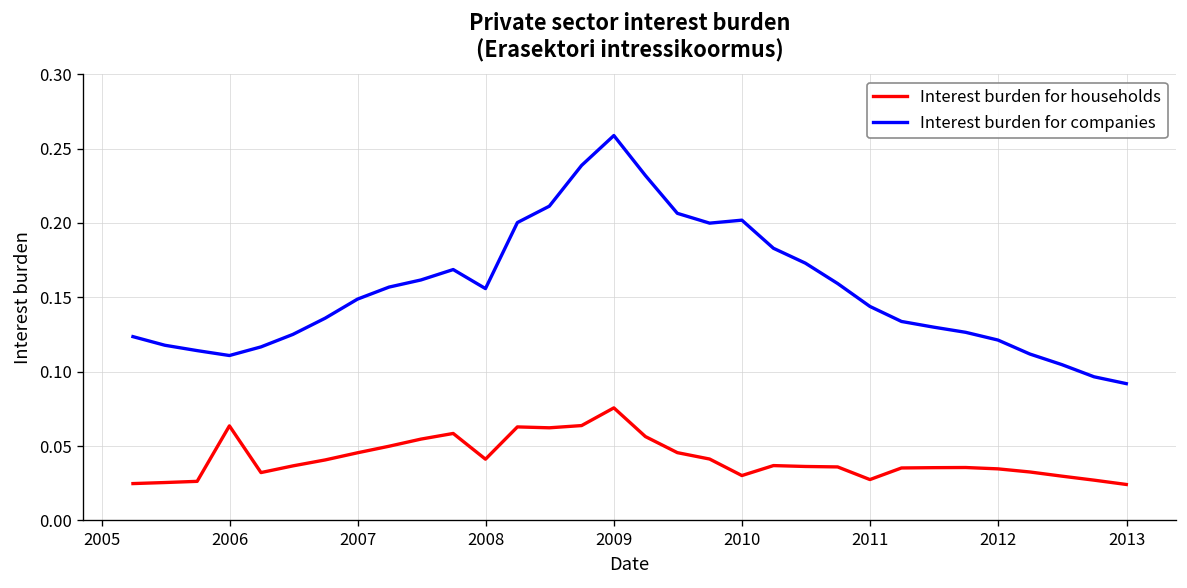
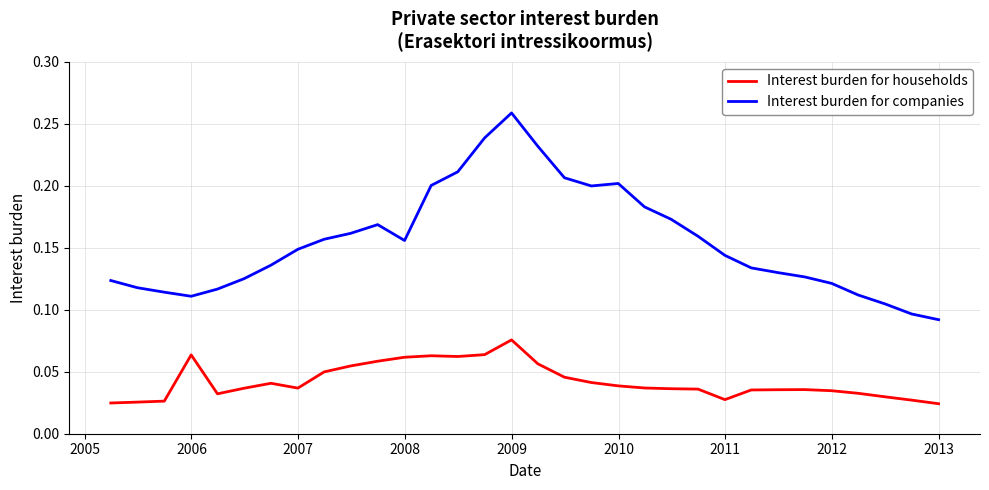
  {
    "Interest burden for households": {
      "2006": 0.064,
-     "2007": 0.046,
-     "2008": 0.041,
+     "2007": 0.037,
+     "2008": 0.062,
      "2009": 0.076,
-     "2010": 0.030,
+     "2010": 0.039,
      "2011": 0.028,
      "2012": 0.035,
      "2013": 0.024
    },
    "Interest burden for companies": {
      "2006": 0.111,
      "2007": 0.149,
      "2008": 0.156,
      "2009": 0.259,
      "2010": 0.202,
      "2011": 0.144,
      "2012": 0.121,
      "2013": 0.092
    }
  }
